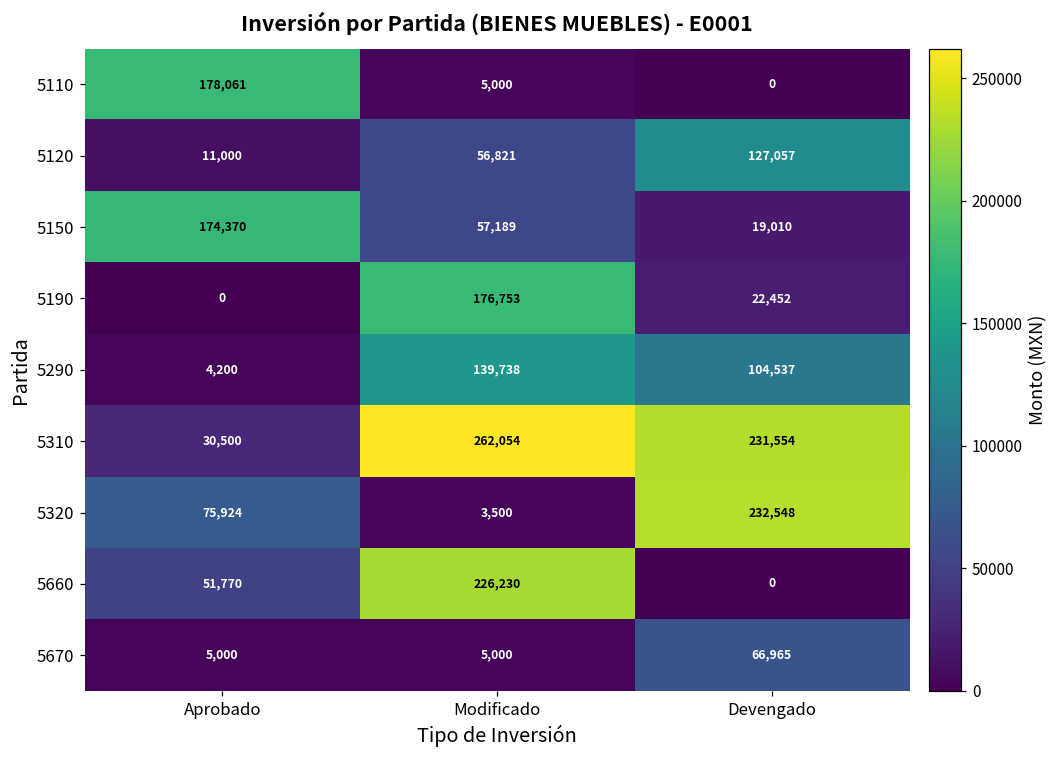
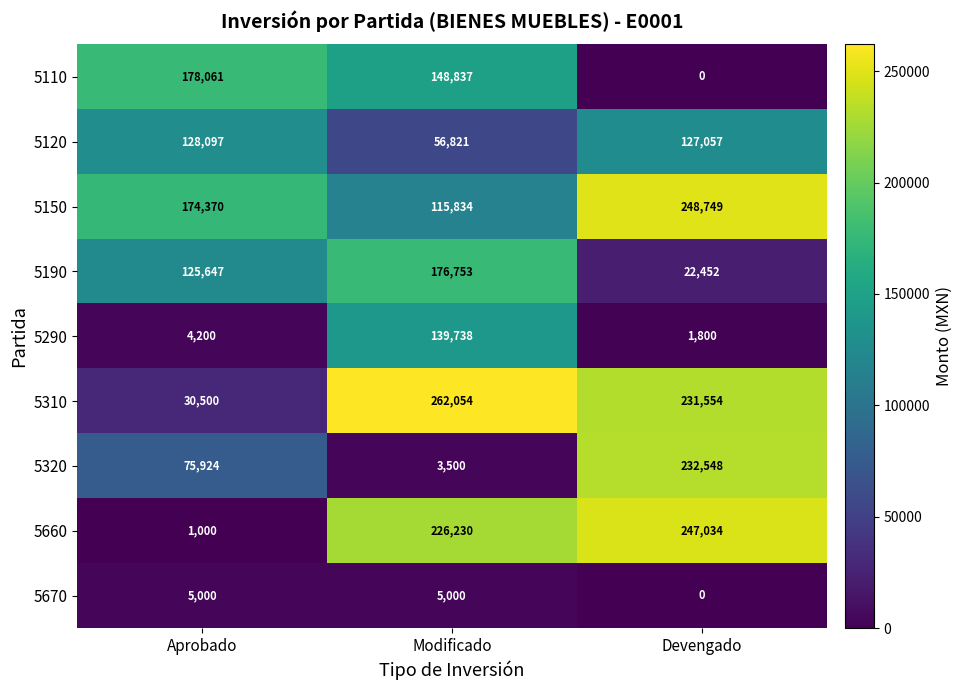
  {
    "5110": {
      "Aprobado": "178,061",
-     "Modificado": "5,000",
+     "Modificado": "148,837",
      "Devengado": "0"
    },
    "5120": {
-     "Aprobado": "11,000",
+     "Aprobado": "128,097",
      "Modificado": "56,821",
      "Devengado": "127,057"
    },
    "5150": {
      "Aprobado": "174,370",
-     "Modificado": "57,189",
-     "Devengado": "19,010"
+     "Modificado": "115,834",
+     "Devengado": "248,749"
    },
    "5190": {
-     "Aprobado": "0",
+     "Aprobado": "125,647",
      "Modificado": "176,753",
      "Devengado": "22,452"
    },
    "5290": {
      "Aprobado": "4,200",
      "Modificado": "139,738",
-     "Devengado": "104,537"
+     "Devengado": "1,800"
    },
    "5310": {
      "Aprobado": "30,500",
      "Modificado": "262,054",
      "Devengado": "231,554"
    },
    "5320": {
      "Aprobado": "75,924",
      "Modificado": "3,500",
      "Devengado": "232,548"
    },
    "5660": {
-     "Aprobado": "51,770",
+     "Aprobado": "1,000",
      "Modificado": "226,230",
-     "Devengado": "0"
+     "Devengado": "247,034"
    },
    "5670": {
      "Aprobado": "5,000",
      "Modificado": "5,000",
-     "Devengado": "66,965"
+     "Devengado": "0"
    }
  }
